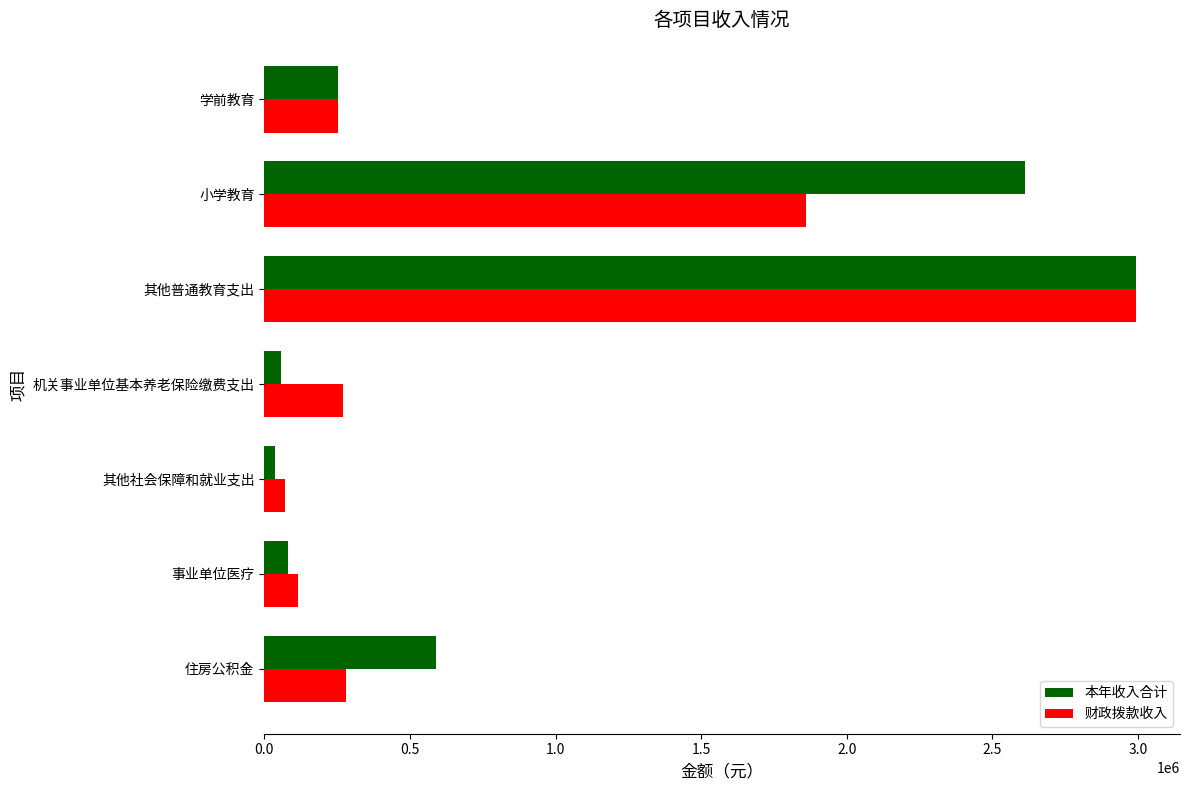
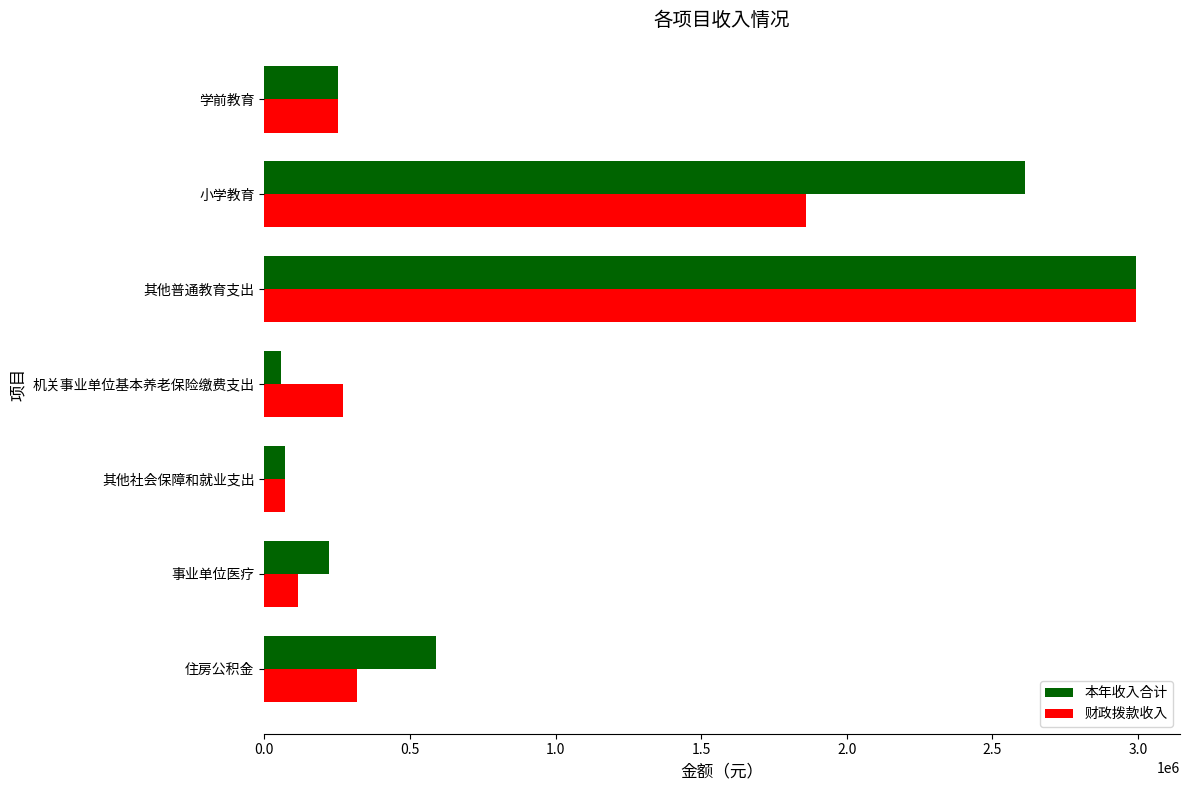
  {
    "本年收入合计": {
      "学前教育": 250000,
      "小学教育": 2610000,
      "其他普通教育支出": 2990000,
      "机关事业单位基本养老保险缴费支出": 60000,
-     "其他社会保障和就业支出": 40000,
-     "事业单位医疗": 80000,
+     "其他社会保障和就业支出": 70000,
+     "事业单位医疗": 220000,
      "住房公积金": 590000
    },
    "财政拨款收入": {
      "学前教育": 250000,
      "小学教育": 1860000,
      "其他普通教育支出": 2990000,
      "机关事业单位基本养老保险缴费支出": 270000,
      "其他社会保障和就业支出": 70000,
      "事业单位医疗": 120000,
-     "住房公积金": 280000
+     "住房公积金": 320000
    }
  }
